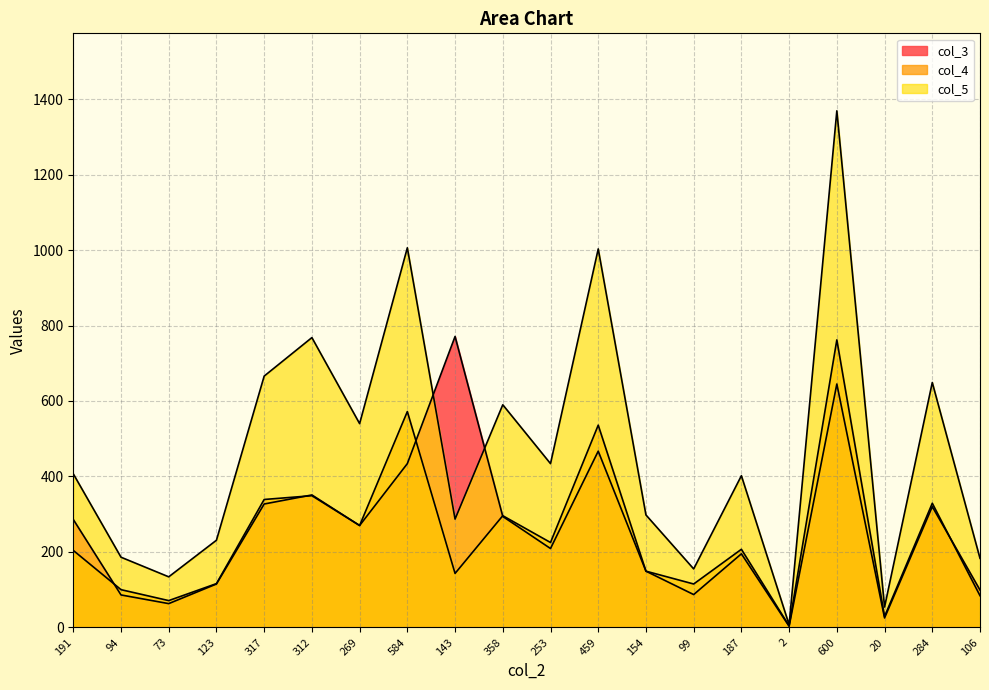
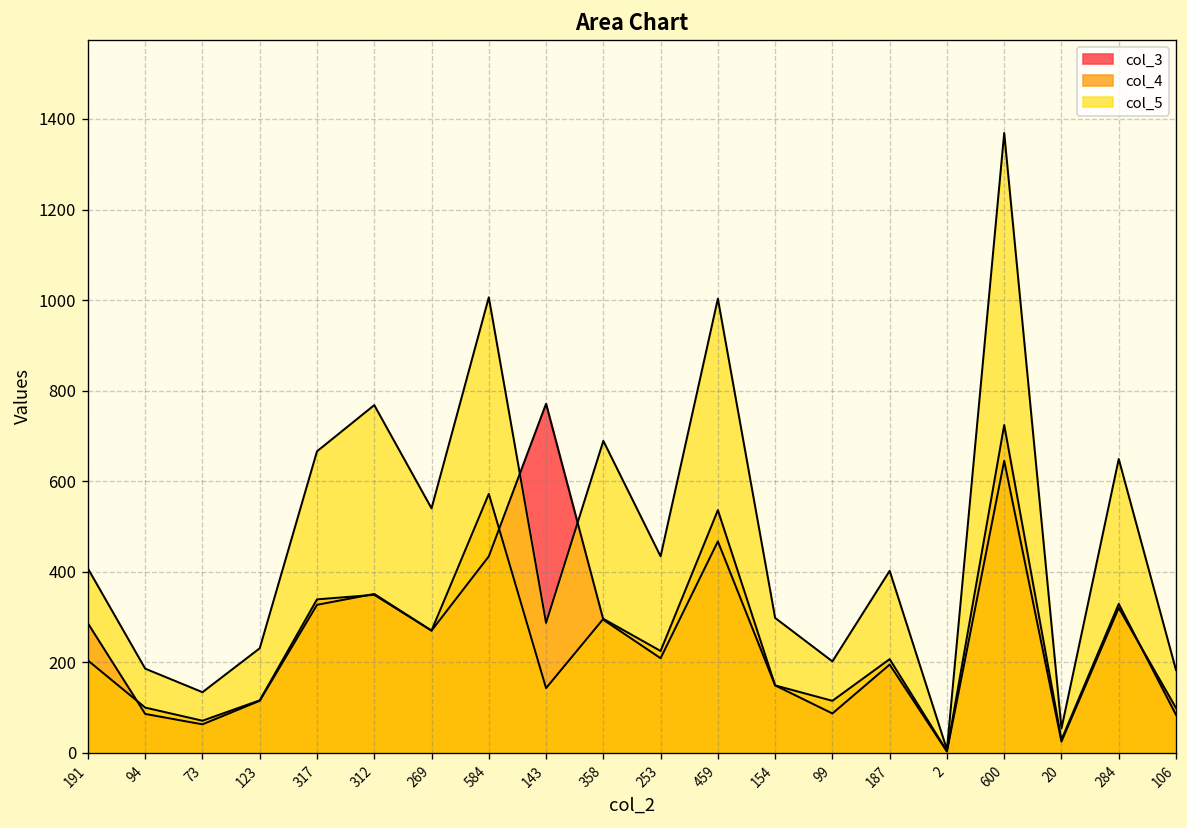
  {
    "col_3": {
      "191": 290,
      "94": 90,
      "73": 60,
      "317": 330,
      "584": 430,
      "143": 770,
      "253": 210,
      "459": 470,
      "99": 90,
      "187": 200,
      "600": 650,
      "284": 320,
      "106": 100
    },
    "col_4": {
      "191": 200,
      "94": 100,
      "73": 70,
      "317": 340,
      "584": 570,
      "143": 140,
      "253": 230,
      "459": 540,
      "99": 120,
      "187": 210,
-     "600": 760,
+     "600": 720,
      "284": 330,
      "106": 80
    },
    "col_5": {
      "191": 410,
      "94": 190,
      "73": 130,
      "123": 230,
      "317": 670,
      "312": 770,
      "269": 540,
      "584": 1010,
      "143": 290,
-     "358": 590,
+     "358": 690,
      "253": 430,
      "459": 1000,
      "154": 300,
-     "99": 160,
+     "99": 200,
      "187": 400,
      "600": 1370,
      "20": 50,
      "284": 650,
      "106": 180
    }
  }
